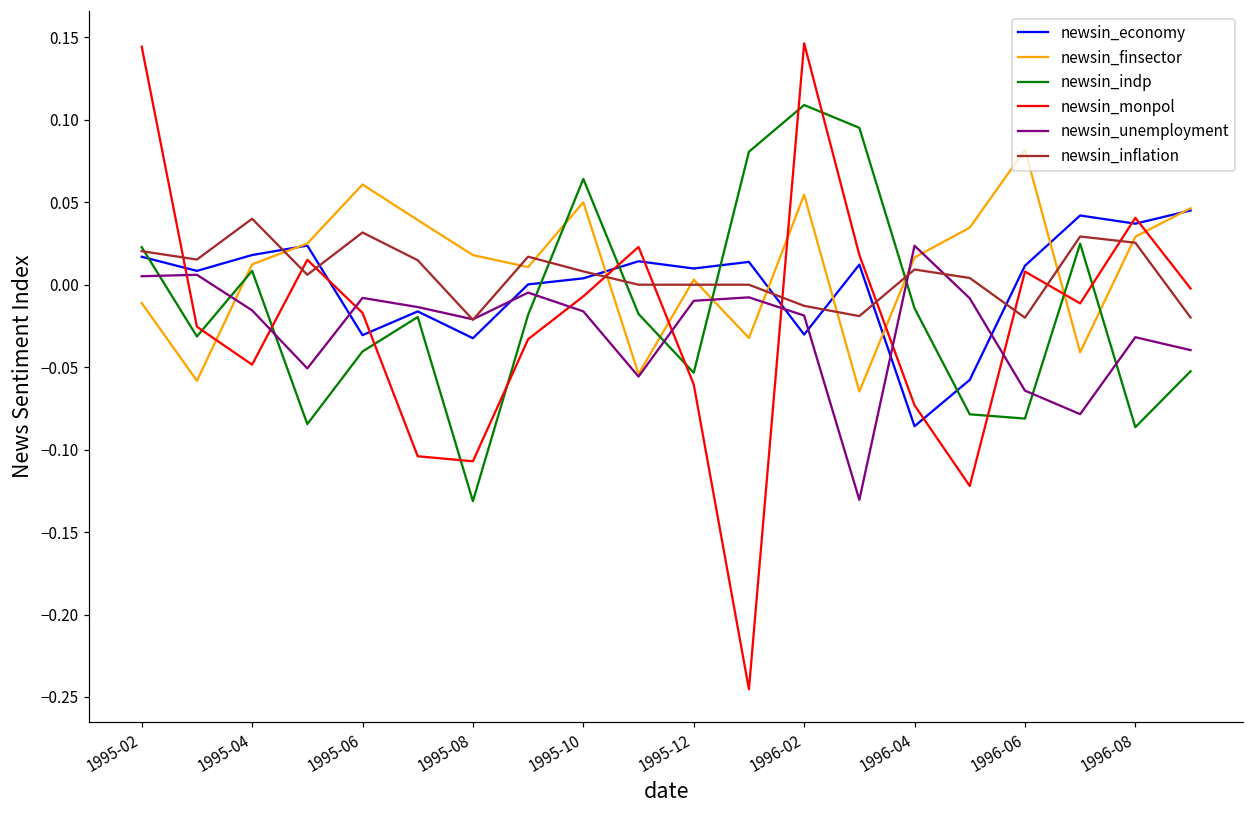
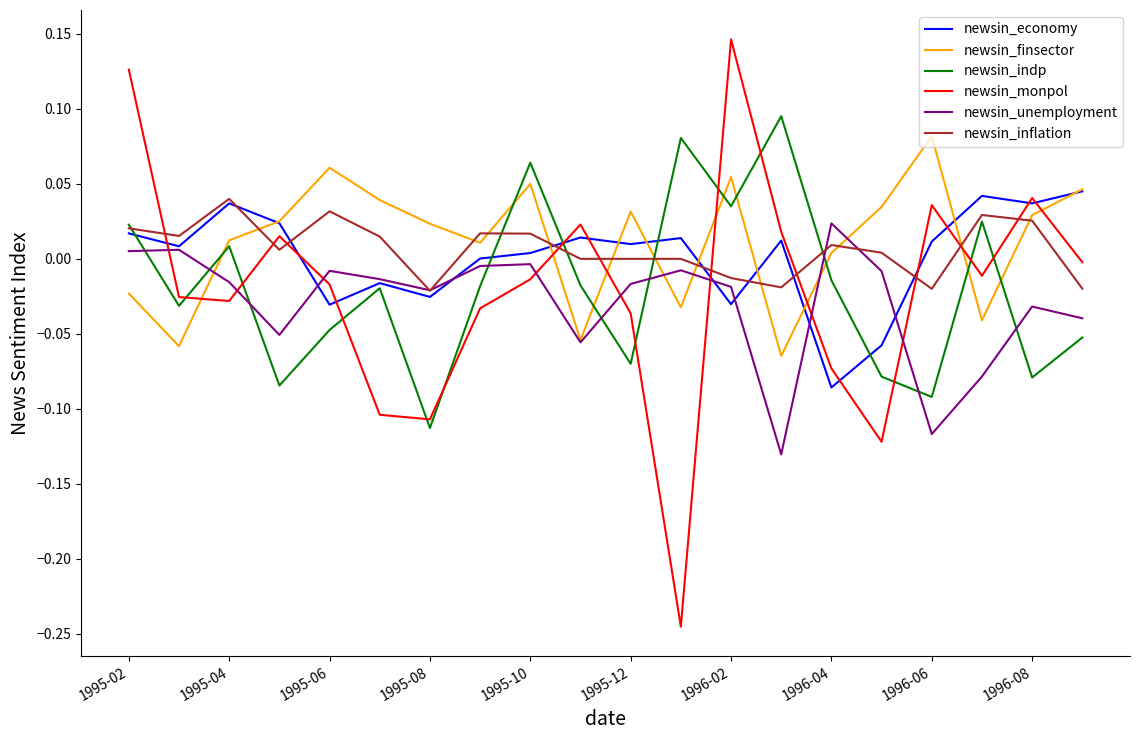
  {
    "newsin_economy": {
      "1995-02": 0.017,
-     "1995-04": 0.018,
+     "1995-04": 0.037,
      "1995-06": -0.031,
-     "1995-08": -0.032,
+     "1995-08": -0.025,
      "1995-10": 0.004,
      "1995-12": 0.010,
      "1996-02": -0.030,
      "1996-04": -0.086,
      "1996-06": 0.012,
      "1996-08": 0.037
    },
    "newsin_finsector": {
-     "1995-02": -0.011,
+     "1995-02": -0.023,
      "1995-04": 0.012,
      "1995-06": 0.061,
-     "1995-08": 0.018,
+     "1995-08": 0.023,
      "1995-10": 0.050,
-     "1995-12": 0.003,
+     "1995-12": 0.031,
      "1996-02": 0.055,
-     "1996-04": 0.017,
+     "1996-04": 0.004,
      "1996-08": 0.029
    },
    "newsin_indp": {
      "1995-02": 0.023,
      "1995-04": 0.008,
-     "1995-06": -0.040,
-     "1995-08": -0.131,
+     "1995-06": -0.047,
+     "1995-08": -0.113,
      "1995-10": 0.064,
-     "1995-12": -0.053,
-     "1996-02": 0.109,
+     "1995-12": -0.070,
+     "1996-02": 0.035,
      "1996-04": -0.014,
-     "1996-06": -0.081,
-     "1996-08": -0.086
+     "1996-06": -0.092,
+     "1996-08": -0.079
    },
    "newsin_monpol": {
-     "1995-02": 0.144,
-     "1995-04": -0.048,
+     "1995-02": 0.126,
+     "1995-04": -0.028,
      "1995-06": -0.017,
      "1995-08": -0.107,
-     "1995-10": -0.007,
-     "1995-12": -0.060,
+     "1995-10": -0.014,
+     "1995-12": -0.036,
      "1996-02": 0.146,
      "1996-04": -0.073,
-     "1996-06": 0.008,
+     "1996-06": 0.036,
      "1996-08": 0.041
    },
    "newsin_unemployment": {
      "1995-02": 0.005,
      "1995-04": -0.016,
      "1995-06": -0.008,
-     "1995-10": -0.016,
-     "1995-12": -0.010,
+     "1995-10": -0.004,
+     "1995-12": -0.017,
      "1996-02": -0.019,
      "1996-04": 0.024,
-     "1996-06": -0.064,
+     "1996-06": -0.117,
      "1996-08": -0.032
    },
    "newsin_inflation": {
      "1995-02": 0.020,
      "1995-04": 0.040,
      "1995-06": 0.032,
-     "1995-10": 0.008,
+     "1995-10": 0.017,
      "1995-12": 0.000,
      "1996-02": -0.013,
      "1996-04": 0.009,
      "1996-06": -0.020,
      "1996-08": 0.025
    }
  }
